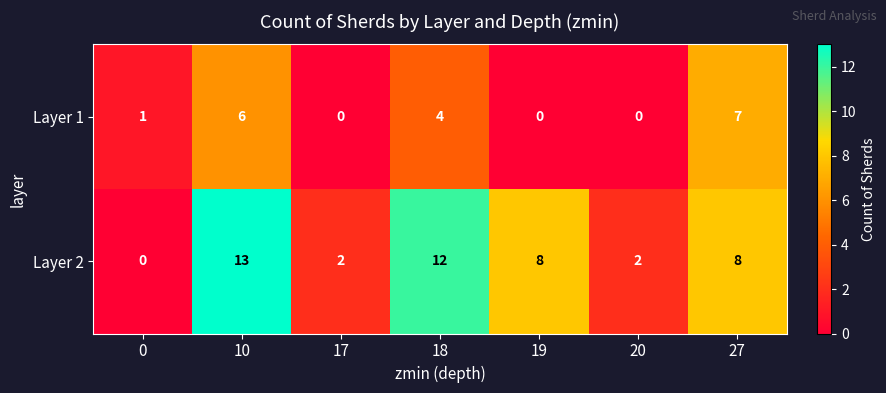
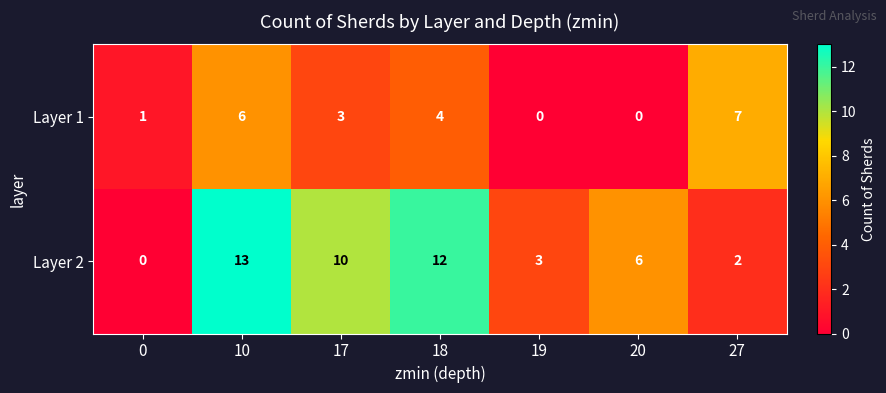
  {
    "Layer 1": {
      "0": 1,
      "10": 6,
-     "17": 0,
+     "17": 3,
      "18": 4,
      "19": 0,
      "20": 0,
      "27": 7
    },
    "Layer 2": {
      "0": 0,
      "10": 13,
-     "17": 2,
+     "17": 10,
      "18": 12,
-     "19": 8,
-     "20": 2,
-     "27": 8
+     "19": 3,
+     "20": 6,
+     "27": 2
    }
  }
